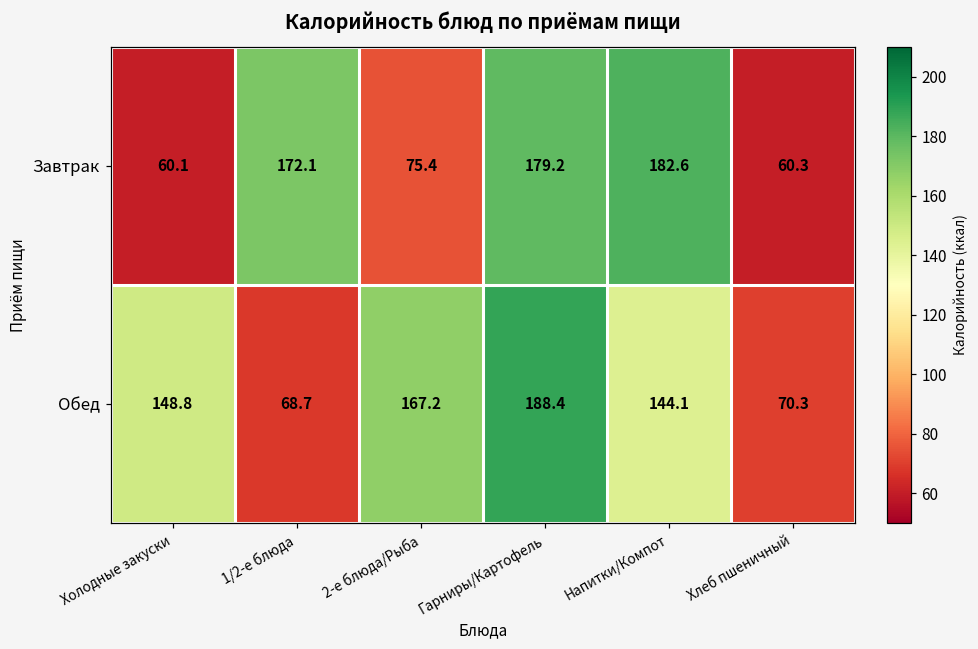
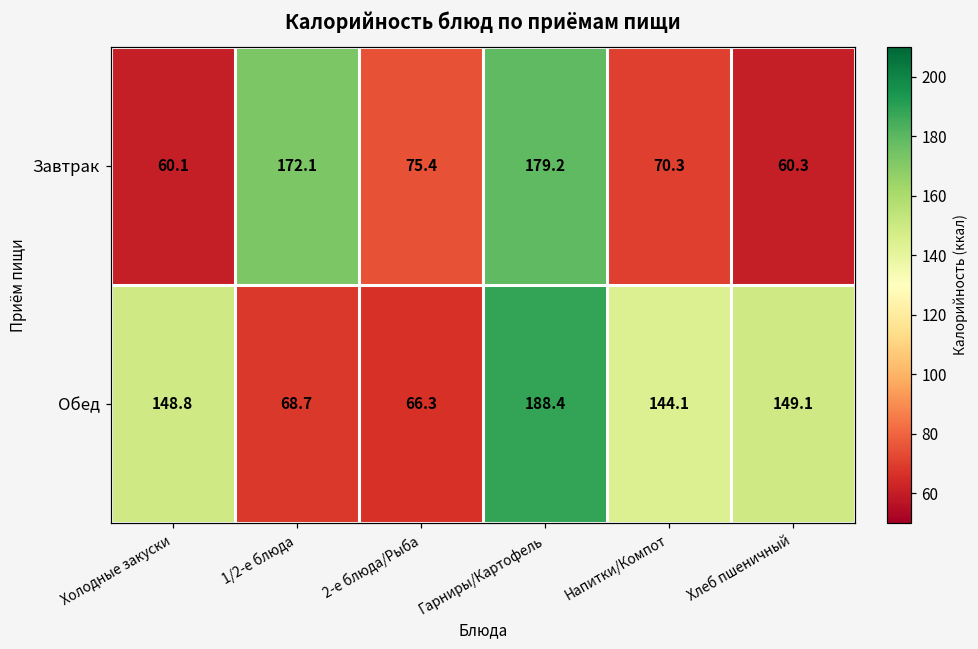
  {
    "Завтрак": {
      "Холодные закуски": 60.1,
      "1/2-е блюда": 172.1,
      "2-е блюда/Рыба": 75.4,
      "Гарниры/Картофель": 179.2,
-     "Напитки/Компот": 182.6,
+     "Напитки/Компот": 70.3,
      "Хлеб пшеничный": 60.3
    },
    "Обед": {
      "Холодные закуски": 148.8,
      "1/2-е блюда": 68.7,
-     "2-е блюда/Рыба": 167.2,
+     "2-е блюда/Рыба": 66.3,
      "Гарниры/Картофель": 188.4,
      "Напитки/Компот": 144.1,
-     "Хлеб пшеничный": 70.3
+     "Хлеб пшеничный": 149.1
    }
  }
